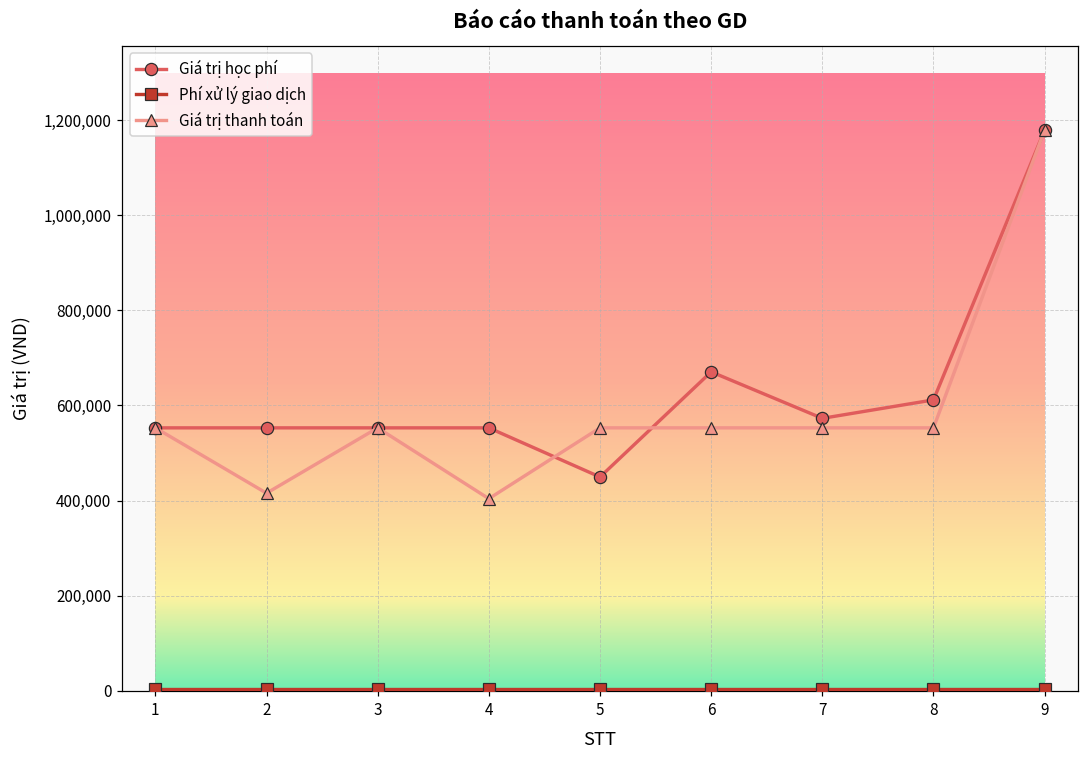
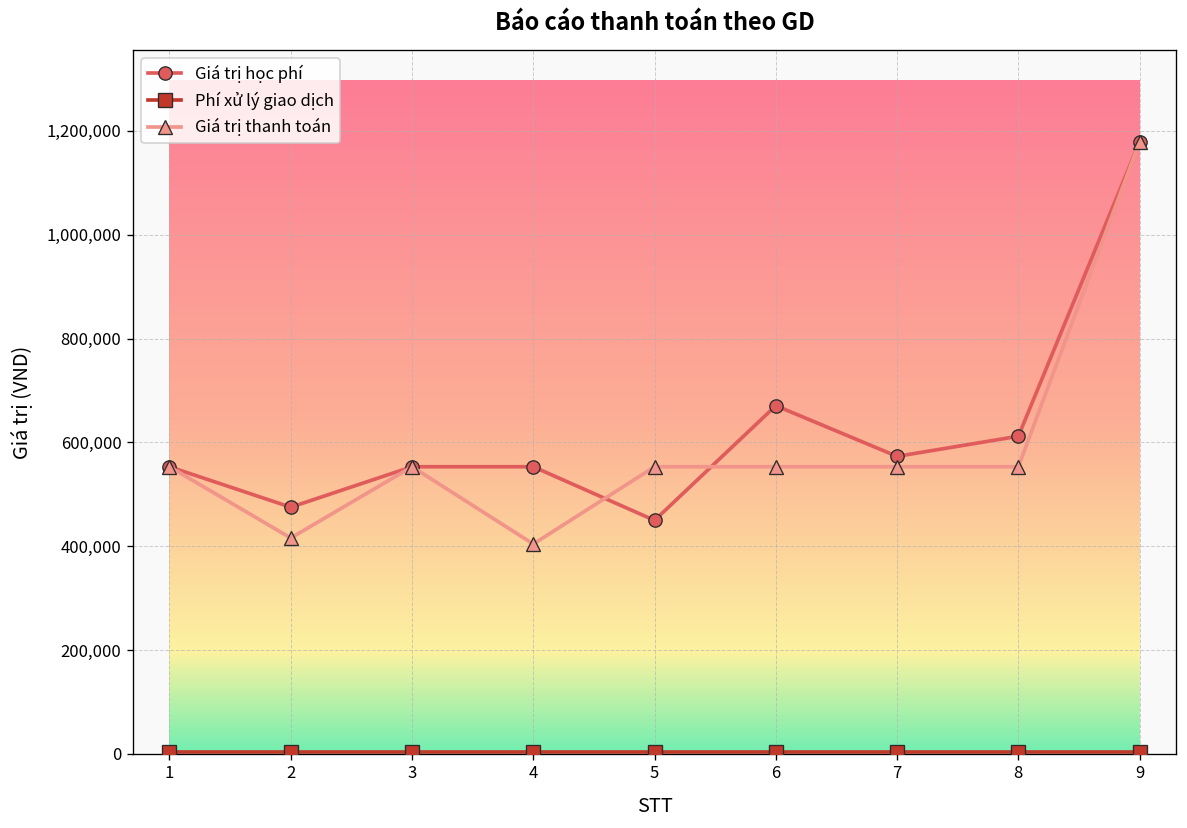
  {
    "Giá trị học phí": {
-     "2": "550,000",
+     "2": "480,000",
      "4": "550,000",
      "5": "450,000",
      "6": "670,000",
      "7": "570,000",
      "8": "610,000"
    },
    "Phí xử lý giao dịch": {
      "1": "0",
      "2": "0",
      "3": "0",
      "4": "0",
      "5": "0",
      "6": "0",
      "7": "0",
      "8": "0",
      "9": "0"
    },
    "Giá trị thanh toán": {
      "2": "420,000",
      "4": "400,000",
      "5": "550,000",
      "6": "550,000",
      "7": "550,000",
      "8": "550,000"
    }
  }
